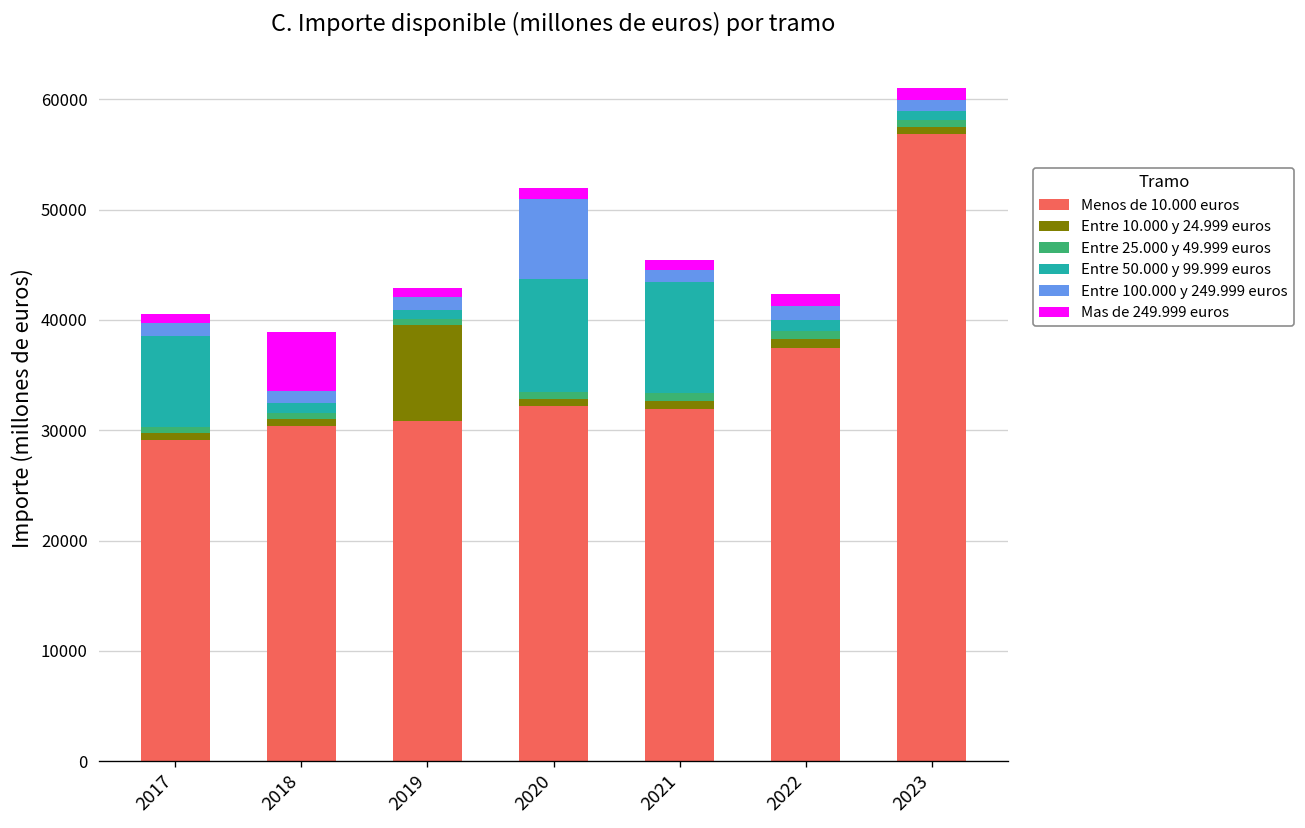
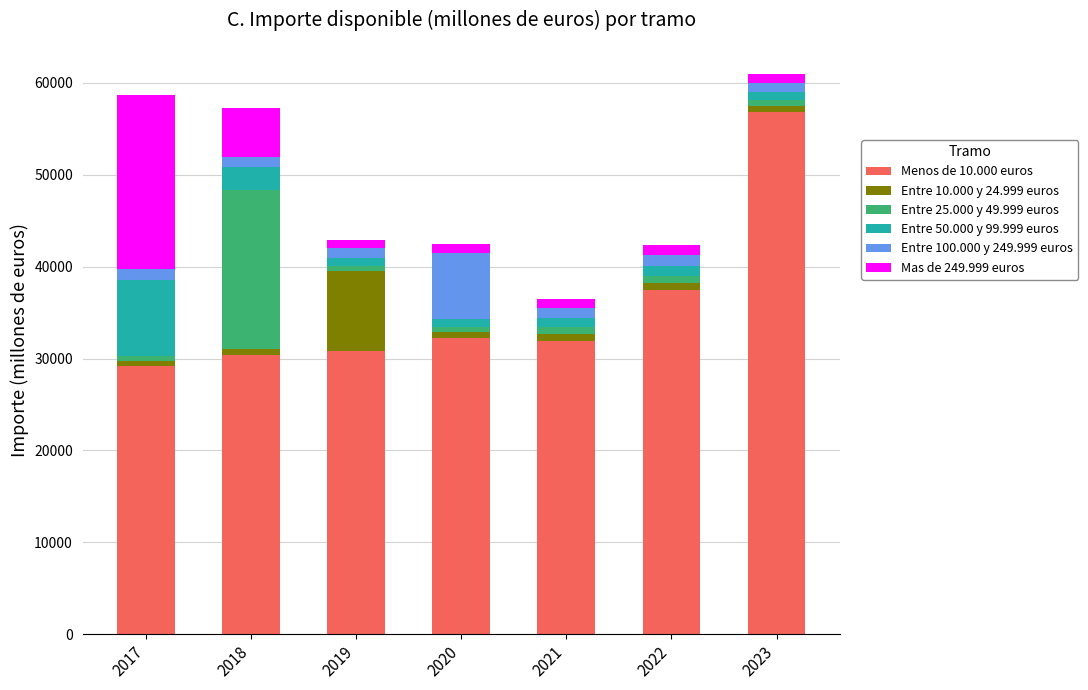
  {
    "Menos de 10.000 euros": {
      "2017": 29000,
      "2018": 30000,
      "2019": 31000,
      "2020": 32000,
      "2021": 32000,
      "2022": 38000,
      "2023": 57000
    },
    "Entre 10.000 y 24.999 euros": {
      "2017": 1000,
      "2018": 1000,
      "2019": 9000,
      "2020": 1000,
      "2021": 1000,
      "2022": 1000,
      "2023": 1000
    },
    "Entre 25.000 y 49.999 euros": {
      "2017": 1000,
-     "2018": 1000,
+     "2018": 17000,
      "2019": 1000,
      "2020": 1000,
      "2021": 1000,
      "2022": 1000,
      "2023": 1000
    },
    "Entre 50.000 y 99.999 euros": {
      "2017": 8000,
-     "2018": 1000,
+     "2018": 2000,
      "2019": 1000,
-     "2020": 10000,
-     "2021": 10000,
+     "2020": 1000,
+     "2021": 1000,
      "2022": 1000,
      "2023": 1000
    },
    "Entre 100.000 y 249.999 euros": {
      "2017": 1000,
      "2018": 1000,
      "2019": 1000,
      "2020": 7000,
      "2021": 1000,
      "2022": 1000,
      "2023": 1000
    },
    "Mas de 249.999 euros": {
-     "2017": 1000,
+     "2017": 19000,
      "2018": 5000,
      "2019": 1000,
      "2020": 1000,
      "2021": 1000,
      "2022": 1000,
      "2023": 1000
    }
  }
